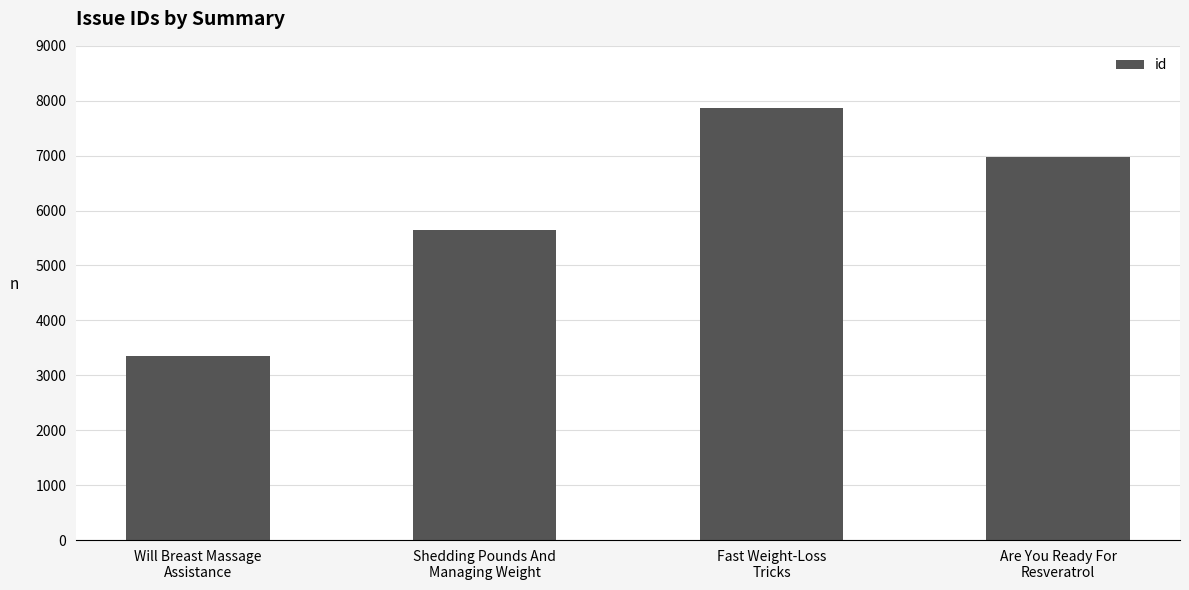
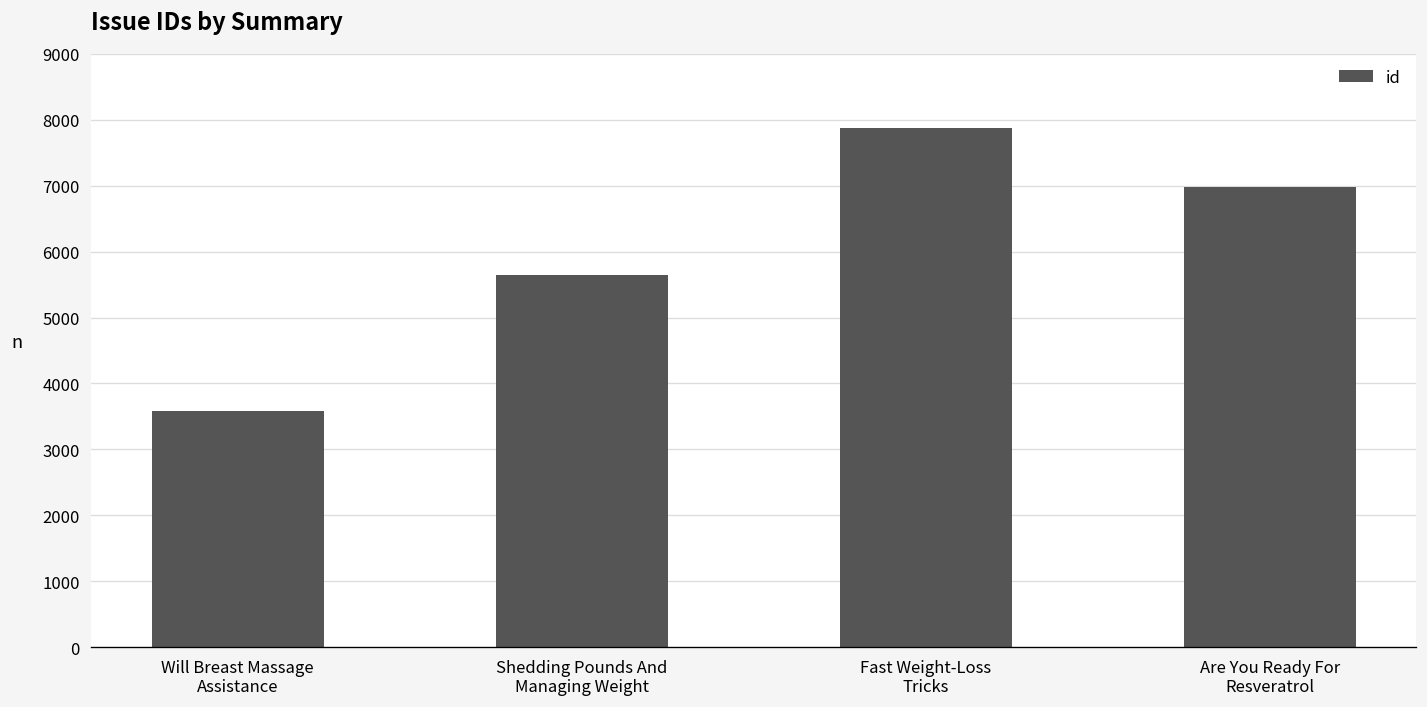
  {
-   "Will Breast Massage Assistance": 3400,
+   "Will Breast Massage Assistance": 3600,
    "Shedding Pounds And Managing Weight": 5600,
    "Fast Weight-Loss Tricks": 7900,
    "Are You Ready For Resveratrol": 7000
  }
